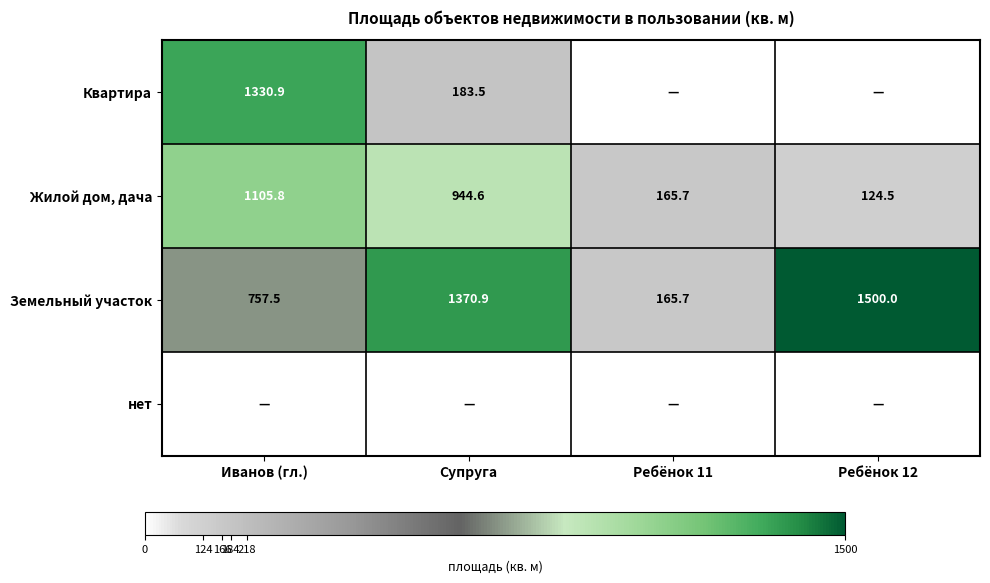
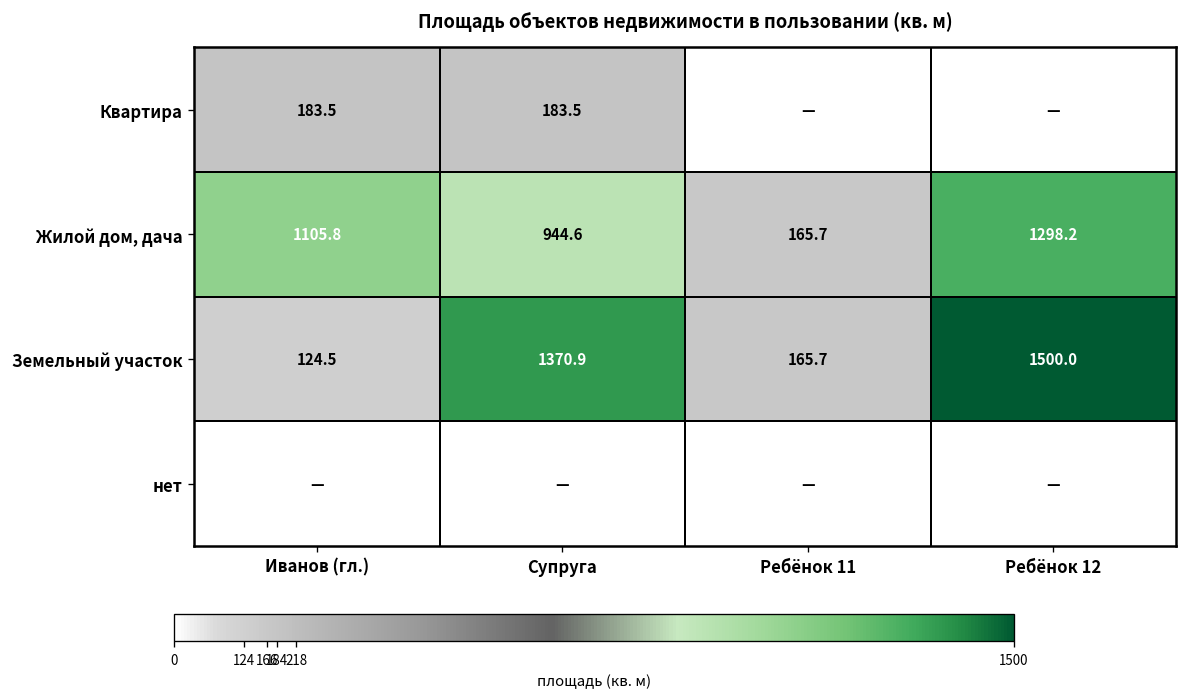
  {
    "Квартира": {
-     "Иванов (гл.)": 1330.9,
+     "Иванов (гл.)": 183.5,
      "Супруга": 183.5
    },
    "Жилой дом, дача": {
      "Иванов (гл.)": 1105.8,
      "Супруга": 944.6,
      "Ребёнок 11": 165.7,
-     "Ребёнок 12": 124.5
+     "Ребёнок 12": 1298.2
    },
    "Земельный участок": {
-     "Иванов (гл.)": 757.5,
+     "Иванов (гл.)": 124.5,
      "Супруга": 1370.9,
      "Ребёнок 11": 165.7,
      "Ребёнок 12": 1500.0
    }
  }
